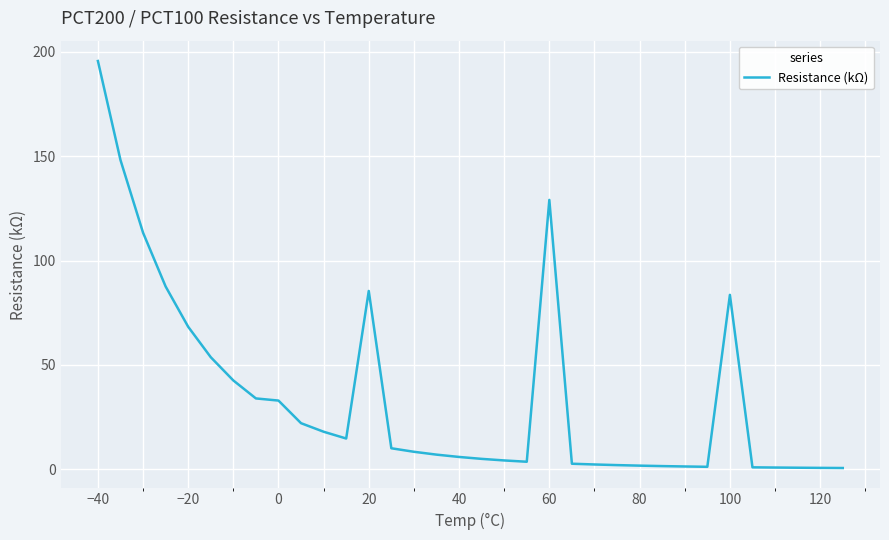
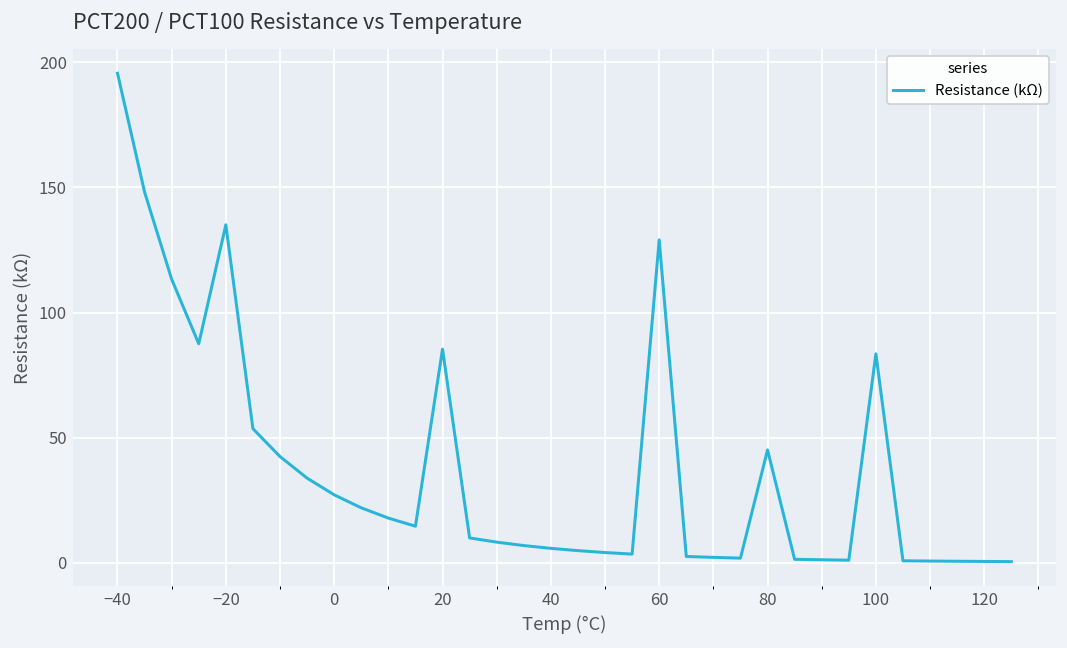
  {
    "−40": 196,
-   "−20": 68,
-   "0": 33,
+   "−20": 135,
+   "0": 27,
    "20": 85,
    "40": 6,
    "60": 129,
-   "80": 2,
+   "80": 45,
    "100": 84,
    "120": 1
  }
